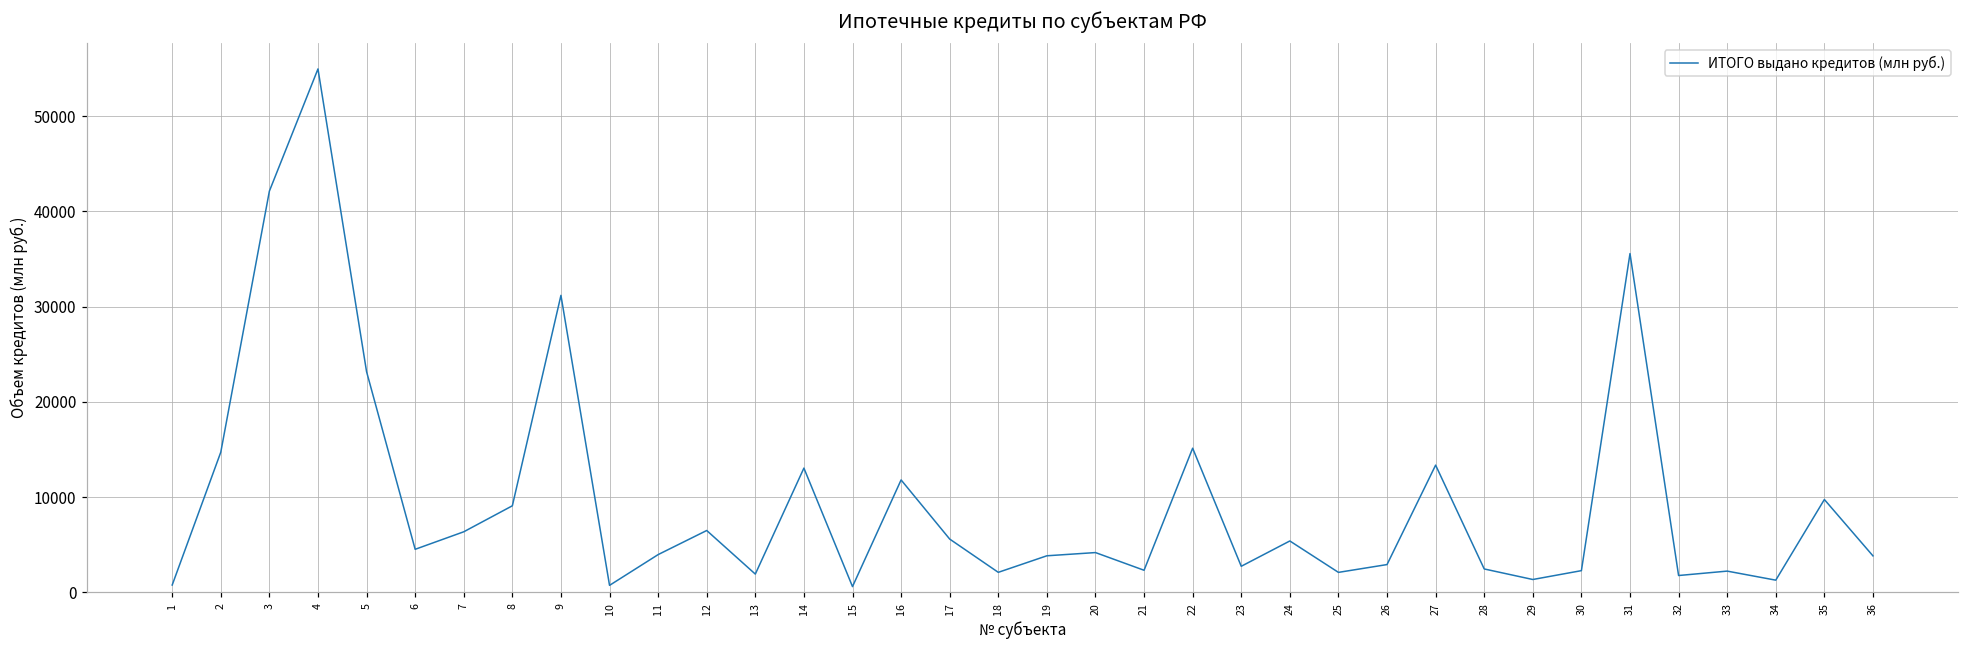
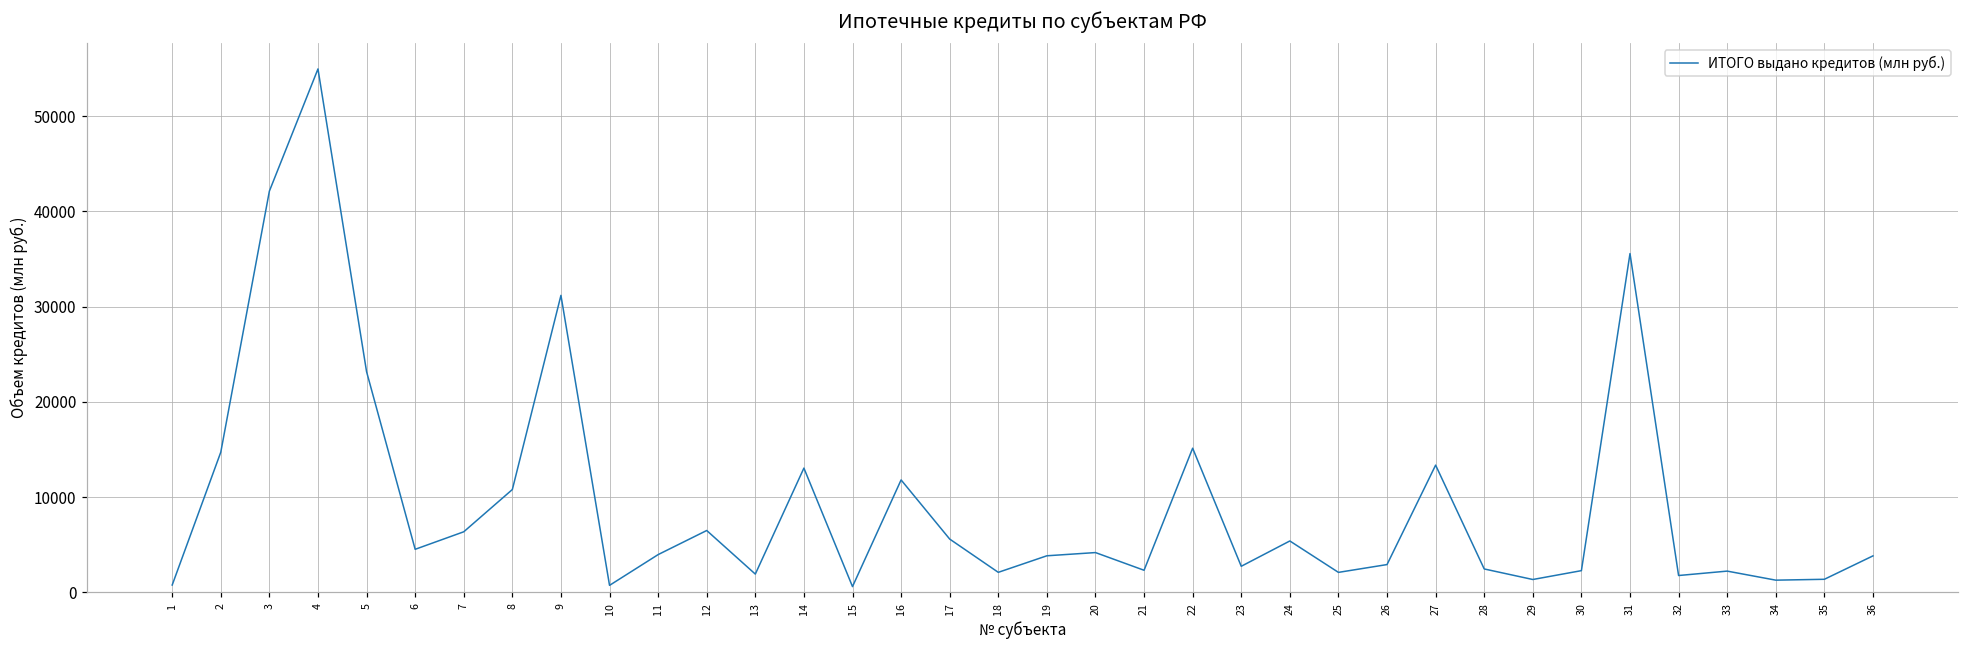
  {
    "1": 1000,
    "2": 15000,
    "3": 42000,
    "4": 55000,
    "5": 23000,
    "6": 5000,
    "7": 6000,
-   "8": 9000,
+   "8": 11000,
    "9": 31000,
    "10": 1000,
    "11": 4000,
    "12": 6000,
    "13": 2000,
    "14": 13000,
    "15": 1000,
    "16": 12000,
    "17": 6000,
    "18": 2000,
    "19": 4000,
    "20": 4000,
    "21": 2000,
    "22": 15000,
    "23": 3000,
    "24": 5000,
    "25": 2000,
    "26": 3000,
    "27": 13000,
    "28": 2000,
    "29": 1000,
    "30": 2000,
    "31": 36000,
    "32": 2000,
    "33": 2000,
    "34": 1000,
-   "35": 10000,
+   "35": 1000,
    "36": 4000
  }
